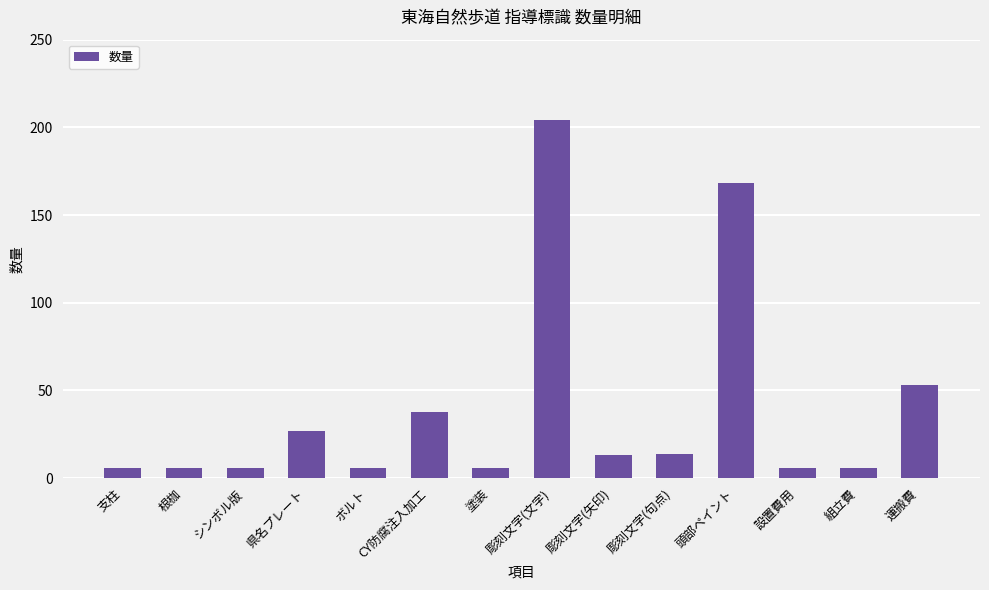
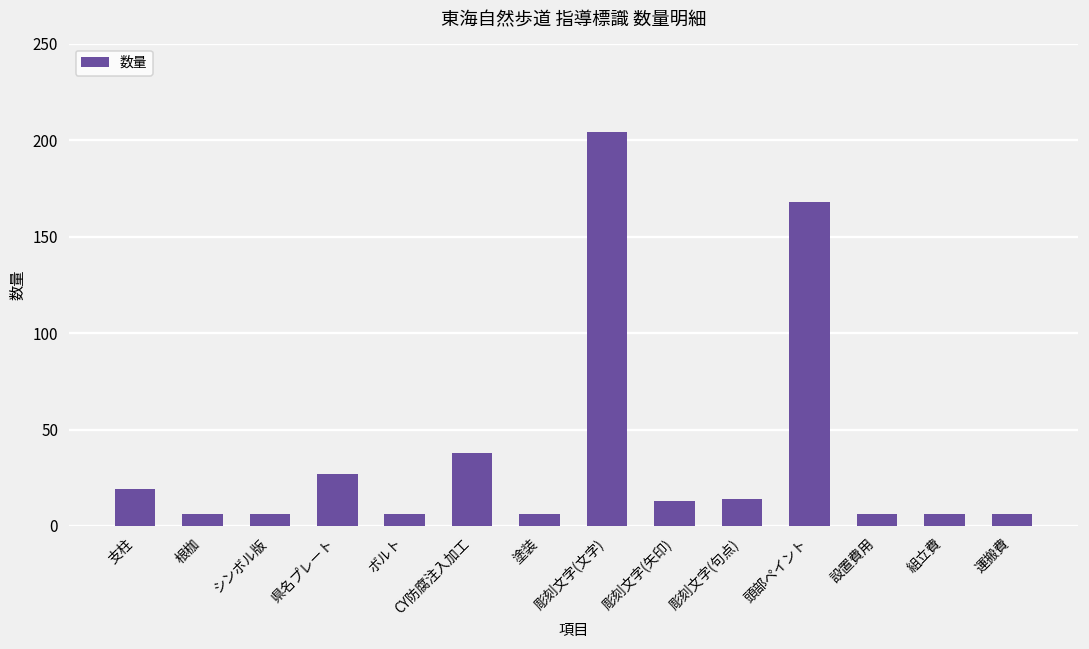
  {
-   "支柱": 6,
+   "支柱": 19,
    "根枷": 6,
    "シンボル版": 6,
    "県名プレート": 27,
    "ボルト": 6,
    "CY防腐注入加工": 38,
    "塗装": 6,
    "彫刻文字(文字)": 204,
    "彫刻文字(矢印)": 13,
    "彫刻文字(句点)": 14,
    "頭部ペイント": 168,
    "設置費用": 6,
    "組立費": 6,
-   "運搬費": 53
+   "運搬費": 6
  }
